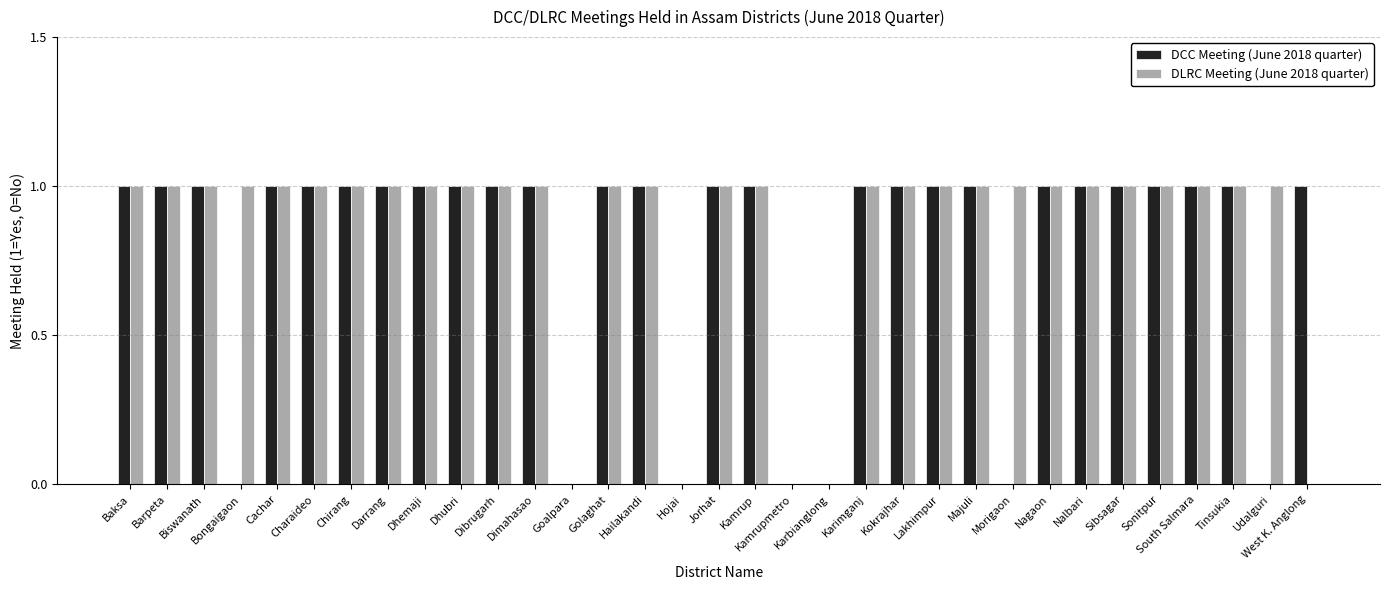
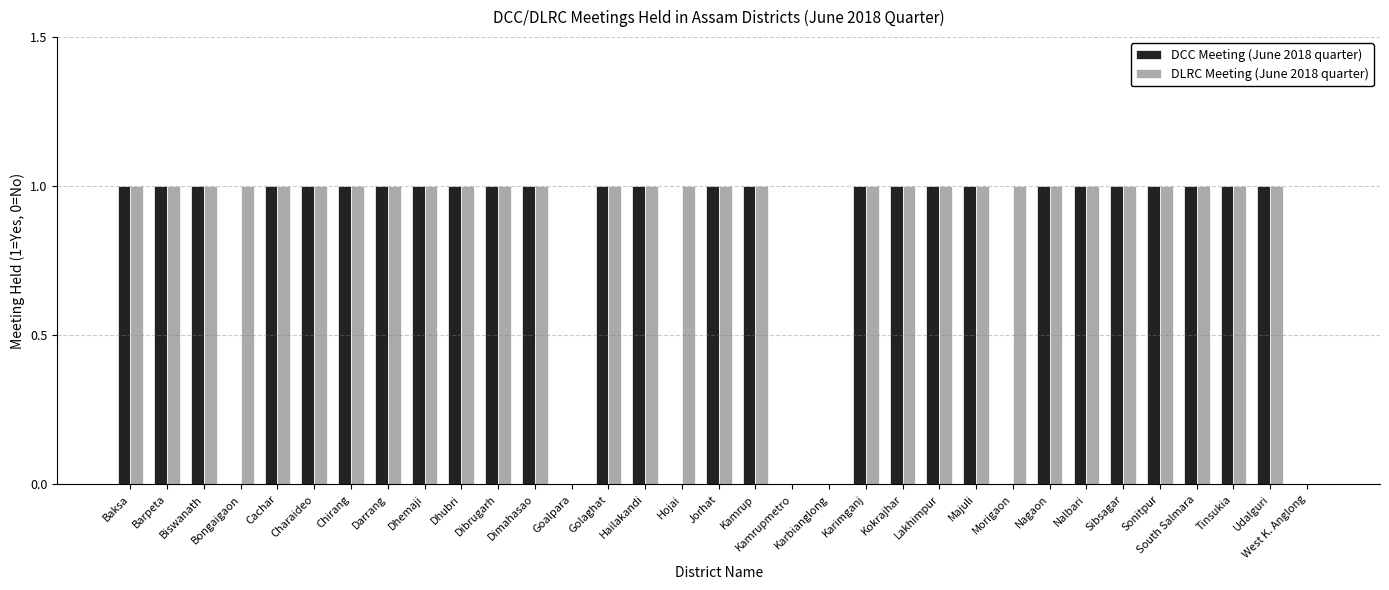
  {
    "DCC Meeting (June 2018 quarter)": {
      "Baksa": 1,
      "Barpeta": 1,
      "Biswanath": 1,
      "Bongaigaon": 0,
      "Cachar": 1,
      "Charaideo": 1,
      "Chirang": 1,
      "Darrang": 1,
      "Dhemaji": 1,
      "Dhubri": 1,
      "Dibrugarh": 1,
      "Dimahasao": 1,
      "Goalpara": 0,
      "Golaghat": 1,
      "Hailakandi": 1,
      "Hojai": 0,
      "Jorhat": 1,
      "Kamrup": 1,
      "Kamrupmetro": 0,
      "Karbianglong": 0,
      "Karimganj": 1,
      "Kokrajhar": 1,
      "Lakhimpur": 1,
      "Majuli": 1,
      "Morigaon": 0,
      "Nagaon": 1,
      "Nalbari": 1,
      "Sibsagar": 1,
      "Sonitpur": 1,
      "South Salmara": 1,
      "Tinsukia": 1,
-     "Udalguri": 0,
-     "West K. Anglong": 1
+     "Udalguri": 1,
+     "West K. Anglong": 0
    },
    "DLRC Meeting (June 2018 quarter)": {
      "Baksa": 1,
      "Barpeta": 1,
      "Biswanath": 1,
      "Bongaigaon": 1,
      "Cachar": 1,
      "Charaideo": 1,
      "Chirang": 1,
      "Darrang": 1,
      "Dhemaji": 1,
      "Dhubri": 1,
      "Dibrugarh": 1,
      "Dimahasao": 1,
      "Goalpara": 0,
      "Golaghat": 1,
      "Hailakandi": 1,
-     "Hojai": 0,
+     "Hojai": 1,
      "Jorhat": 1,
      "Kamrup": 1,
      "Kamrupmetro": 0,
      "Karbianglong": 0,
      "Karimganj": 1,
      "Kokrajhar": 1,
      "Lakhimpur": 1,
      "Majuli": 1,
      "Morigaon": 1,
      "Nagaon": 1,
      "Nalbari": 1,
      "Sibsagar": 1,
      "Sonitpur": 1,
      "South Salmara": 1,
      "Tinsukia": 1,
      "Udalguri": 1,
      "West K. Anglong": 0
    }
  }
